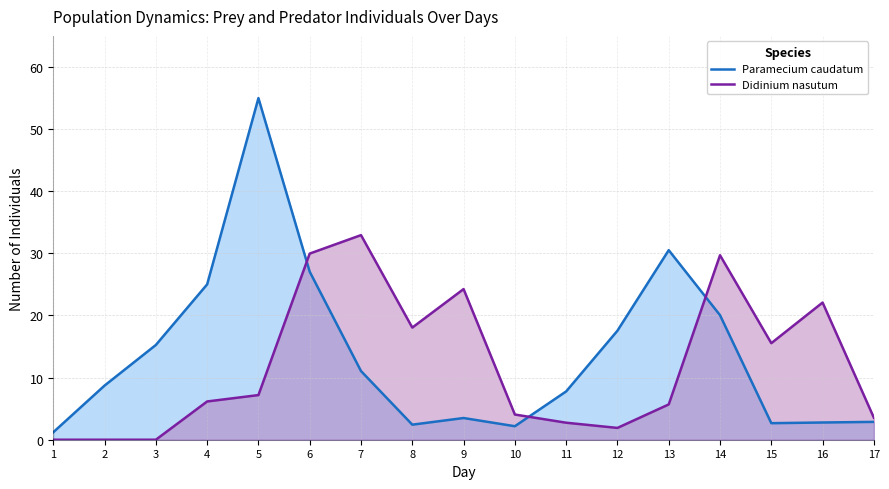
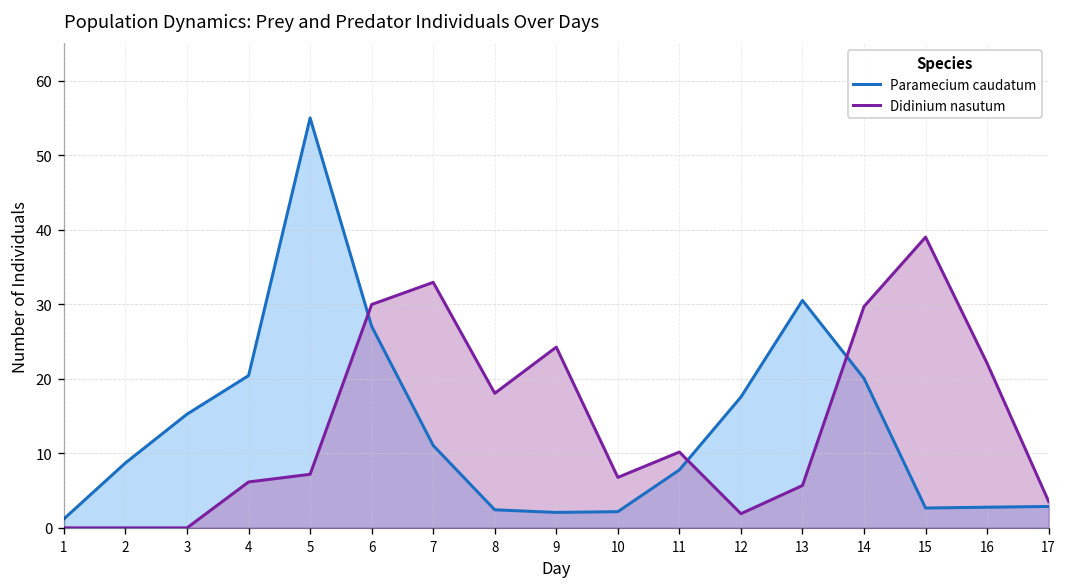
  {
    "Paramecium caudatum": {
      "1": 1,
      "2": 9,
      "3": 15,
-     "4": 25,
+     "4": 20,
      "5": 55,
      "6": 27,
      "7": 11,
      "8": 2,
-     "9": 3,
+     "9": 2,
      "10": 2,
      "11": 8,
      "12": 18,
      "13": 31,
      "14": 20,
      "15": 3,
      "16": 3,
      "17": 3
    },
    "Didinium nasutum": {
      "1": 0,
      "2": 0,
      "3": 0,
      "4": 6,
      "5": 7,
      "6": 30,
      "7": 33,
      "8": 18,
      "9": 24,
-     "10": 4,
-     "11": 3,
+     "10": 7,
+     "11": 10,
      "12": 2,
      "13": 6,
      "14": 30,
-     "15": 16,
+     "15": 39,
      "16": 22,
      "17": 4
    }
  }
